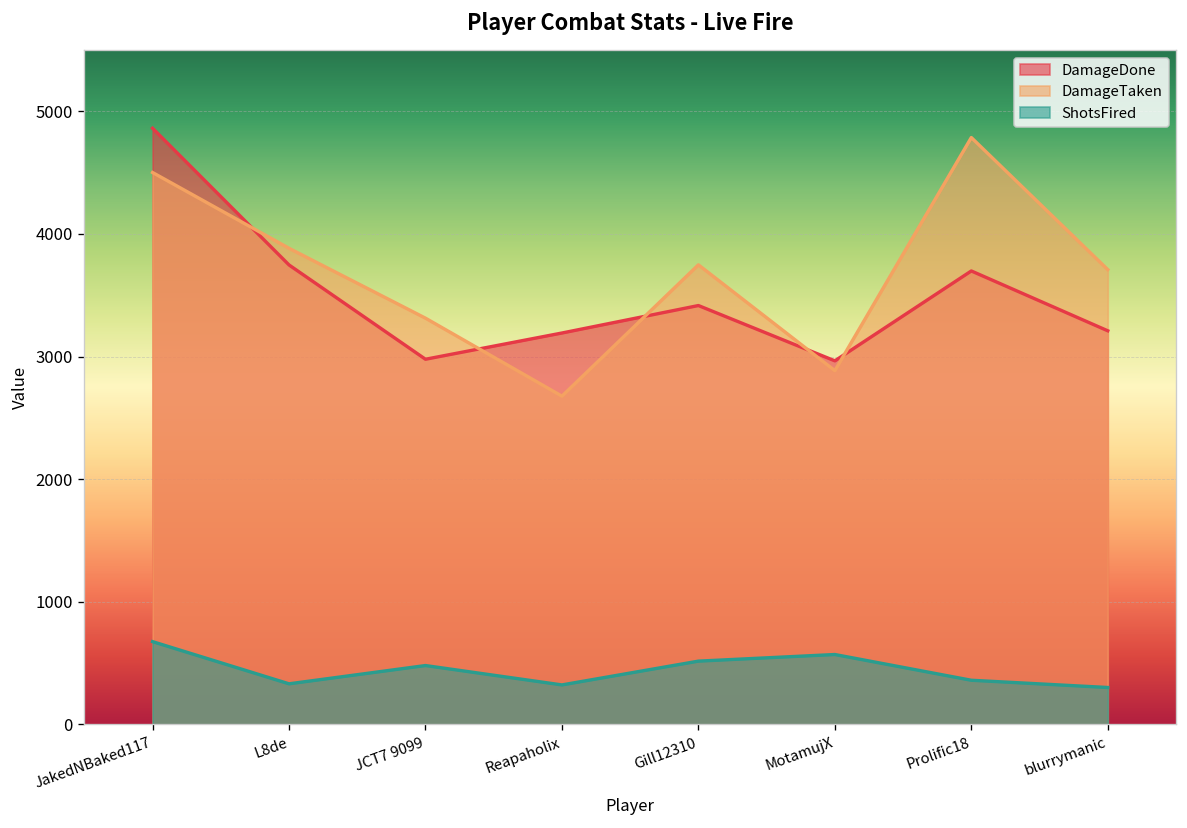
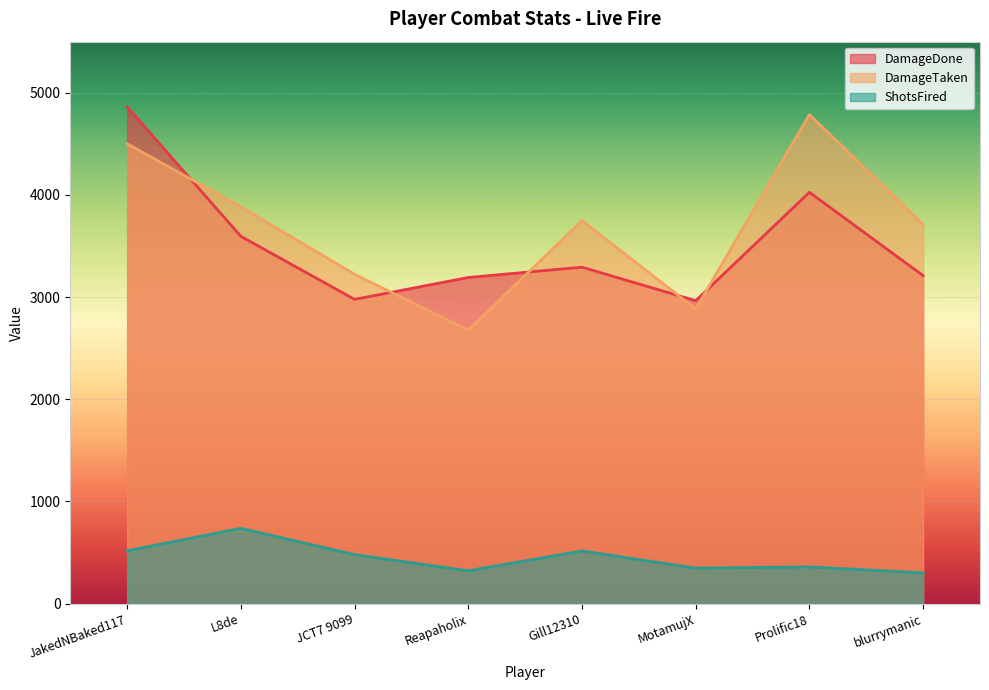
  {
    "DamageDone": {
      "JakedNBaked117": 4860,
-     "L8de": 3750,
+     "L8de": 3600,
      "JCT7 9099": 2980,
      "Reapaholix": 3190,
-     "Gill12310": 3420,
+     "Gill12310": 3290,
      "MotamujX": 2970,
-     "Prolific18": 3700,
+     "Prolific18": 4030,
      "blurrymanic": 3210
    },
    "DamageTaken": {
      "JakedNBaked117": 4500,
      "L8de": 3880,
-     "JCT7 9099": 3310,
+     "JCT7 9099": 3220,
      "Reapaholix": 2680,
      "Gill12310": 3750,
      "MotamujX": 2890,
      "Prolific18": 4790,
      "blurrymanic": 3710
    },
    "ShotsFired": {
-     "JakedNBaked117": 680,
-     "L8de": 330,
+     "JakedNBaked117": 520,
+     "L8de": 740,
      "JCT7 9099": 480,
      "Reapaholix": 320,
      "Gill12310": 520,
-     "MotamujX": 570,
+     "MotamujX": 350,
      "Prolific18": 360,
      "blurrymanic": 300
    }
  }
